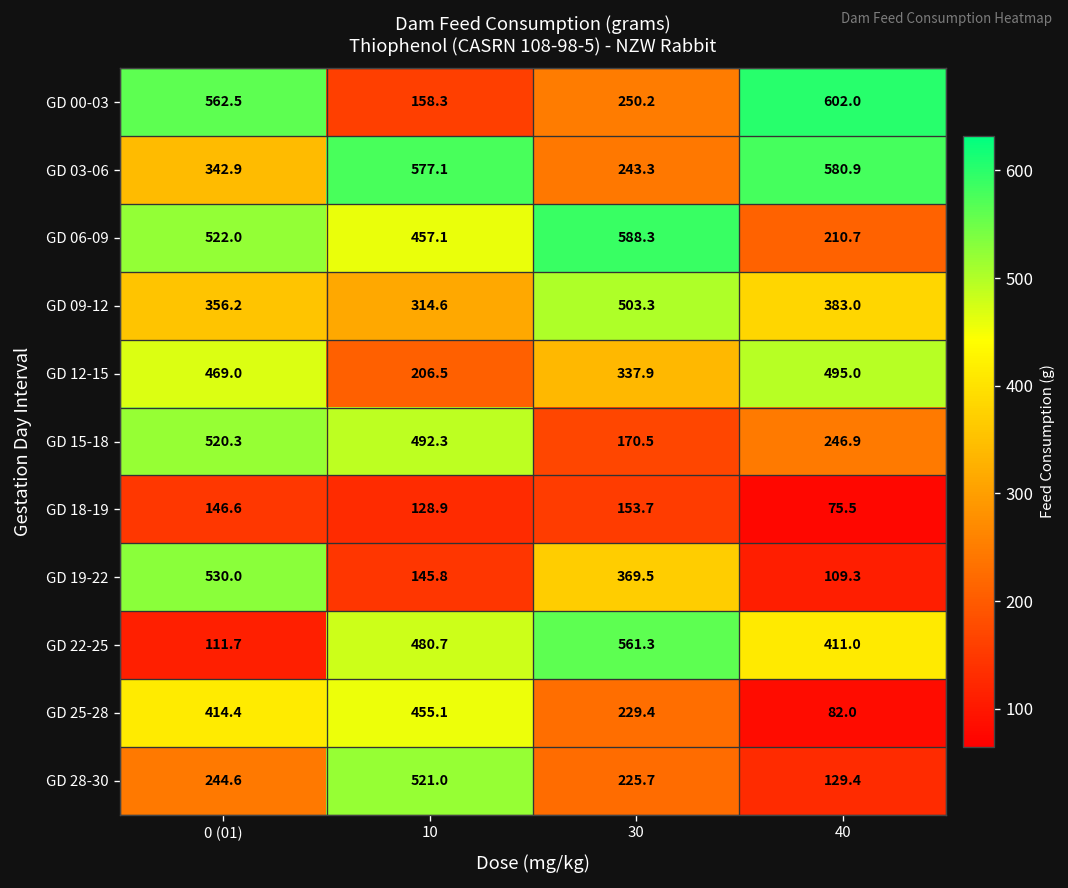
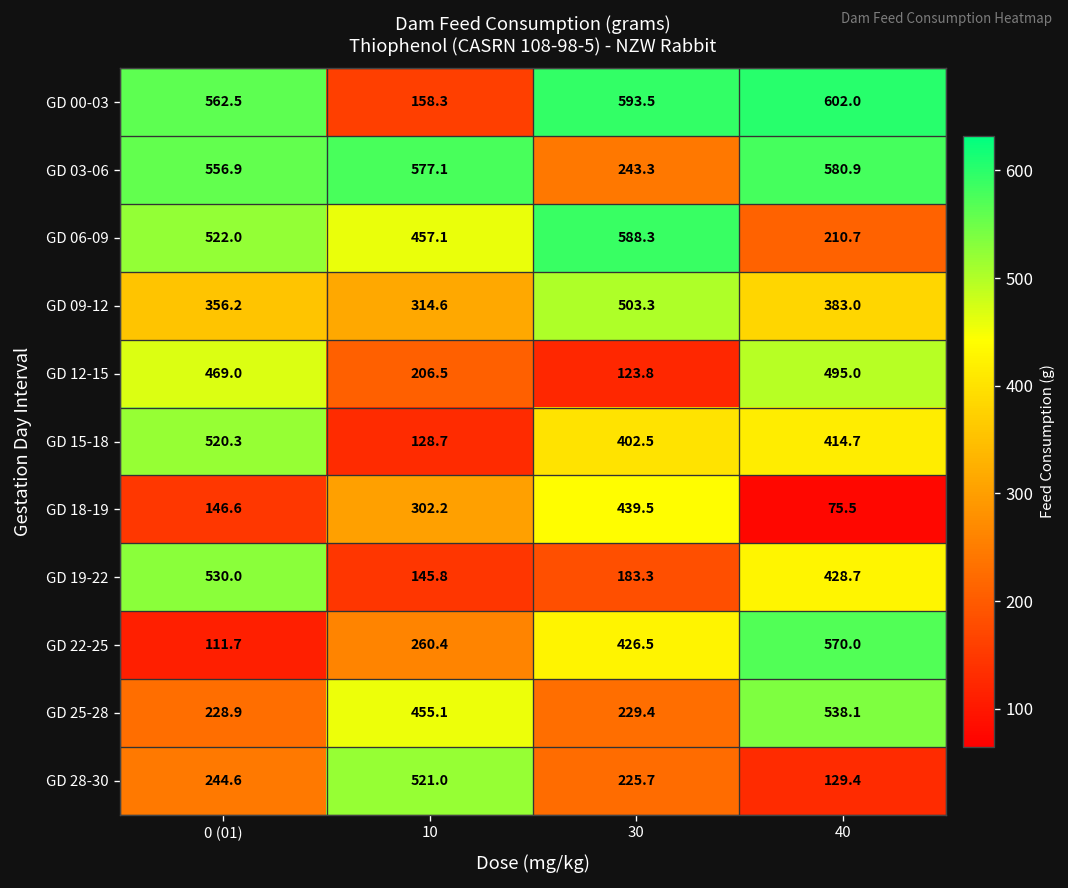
  {
    "GD 00-03": {
      "0 (01)": 562.5,
      "10": 158.3,
-     "30": 250.2,
+     "30": 593.5,
      "40": 602.0
    },
    "GD 03-06": {
-     "0 (01)": 342.9,
+     "0 (01)": 556.9,
      "10": 577.1,
      "30": 243.3,
      "40": 580.9
    },
    "GD 06-09": {
      "0 (01)": 522.0,
      "10": 457.1,
      "30": 588.3,
      "40": 210.7
    },
    "GD 09-12": {
      "0 (01)": 356.2,
      "10": 314.6,
      "30": 503.3,
      "40": 383.0
    },
    "GD 12-15": {
      "0 (01)": 469.0,
      "10": 206.5,
-     "30": 337.9,
+     "30": 123.8,
      "40": 495.0
    },
    "GD 15-18": {
      "0 (01)": 520.3,
-     "10": 492.3,
-     "30": 170.5,
-     "40": 246.9
+     "10": 128.7,
+     "30": 402.5,
+     "40": 414.7
    },
    "GD 18-19": {
      "0 (01)": 146.6,
-     "10": 128.9,
-     "30": 153.7,
+     "10": 302.2,
+     "30": 439.5,
      "40": 75.5
    },
    "GD 19-22": {
      "0 (01)": 530.0,
      "10": 145.8,
-     "30": 369.5,
-     "40": 109.3
+     "30": 183.3,
+     "40": 428.7
    },
    "GD 22-25": {
      "0 (01)": 111.7,
-     "10": 480.7,
-     "30": 561.3,
-     "40": 411.0
+     "10": 260.4,
+     "30": 426.5,
+     "40": 570.0
    },
    "GD 25-28": {
-     "0 (01)": 414.4,
+     "0 (01)": 228.9,
      "10": 455.1,
      "30": 229.4,
-     "40": 82.0
+     "40": 538.1
    },
    "GD 28-30": {
      "0 (01)": 244.6,
      "10": 521.0,
      "30": 225.7,
      "40": 129.4
    }
  }
